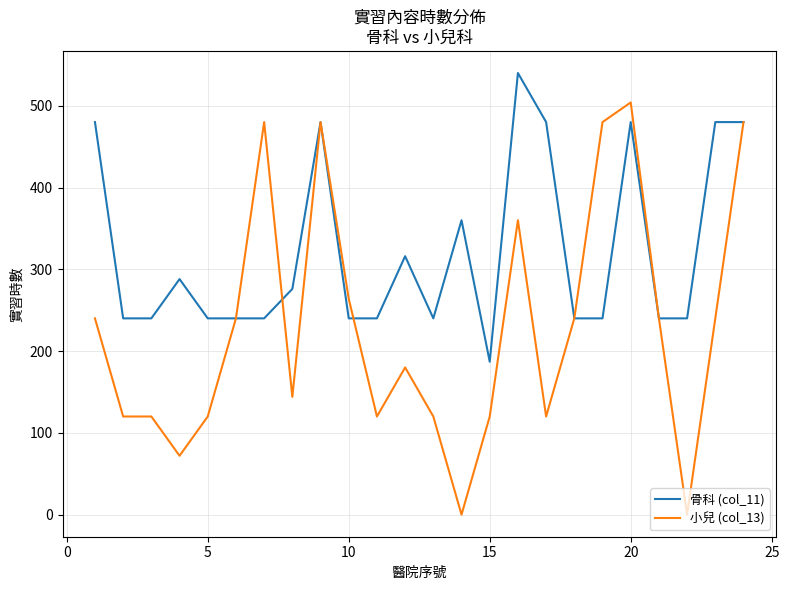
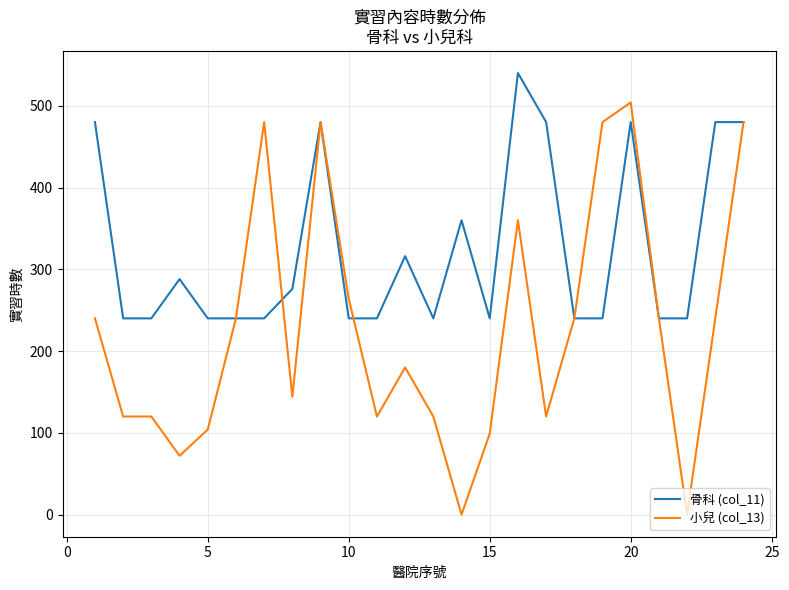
  {
    "骨科 (col_11)": {
      "5": 240,
      "10": 240,
-     "15": 190,
+     "15": 240,
      "20": 480
    },
    "小兒 (col_13)": {
-     "5": 120,
+     "5": 100,
      "10": 260,
-     "15": 120,
+     "15": 100,
      "20": 500
    }
  }
